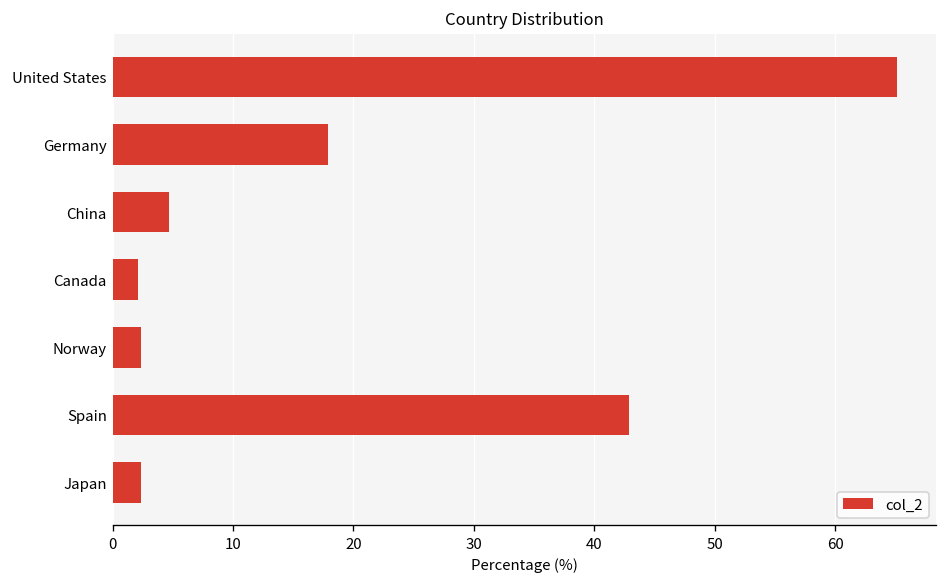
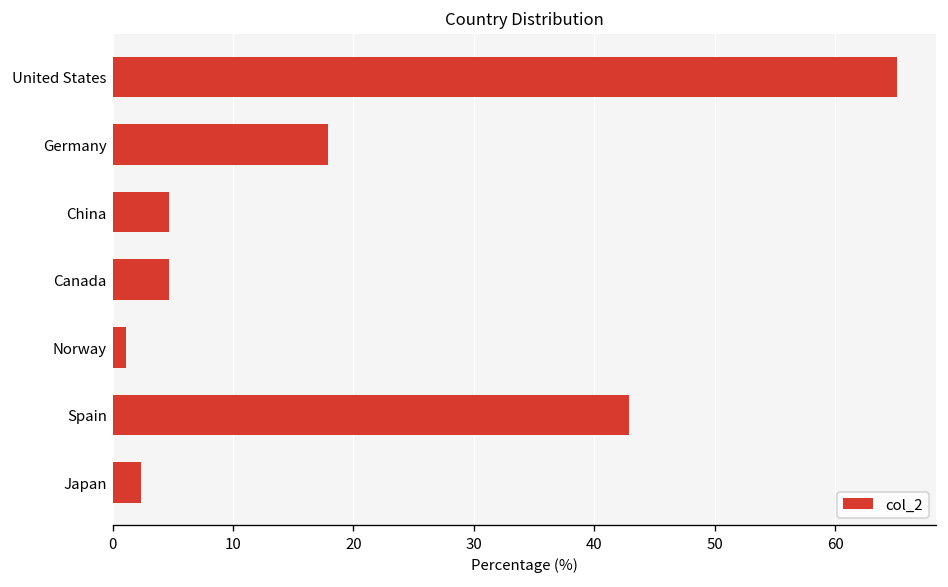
  {
    "United States": 65.1,
    "Germany": 17.9,
    "China": 4.7,
-   "Canada": 2.1,
-   "Norway": 2.3,
+   "Canada": 4.7,
+   "Norway": 1.1,
    "Spain": 42.9,
    "Japan": 2.3
  }
